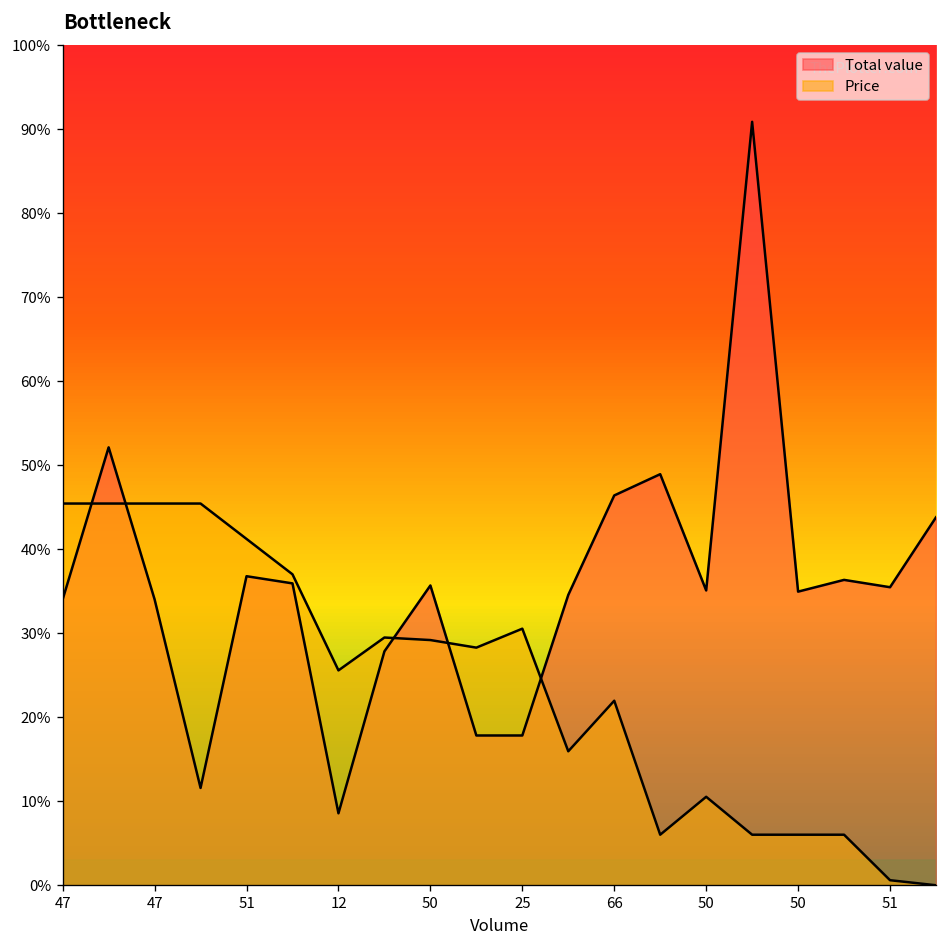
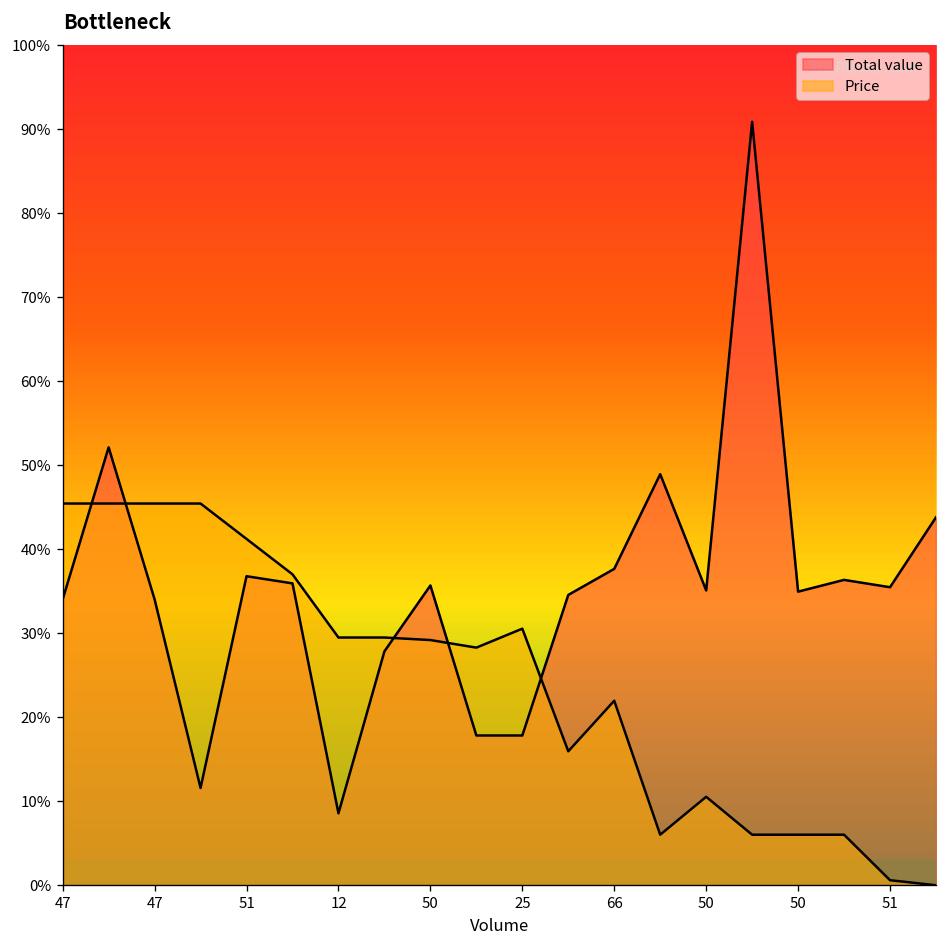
  {
    "Total value": {
      "12": "9%",
      "25": "18%",
-     "66": "46%"
+     "66": "38%"
    },
    "Price": {
-     "12": "26%",
+     "12": "30%",
      "25": "31%",
      "66": "22%"
    }
  }
